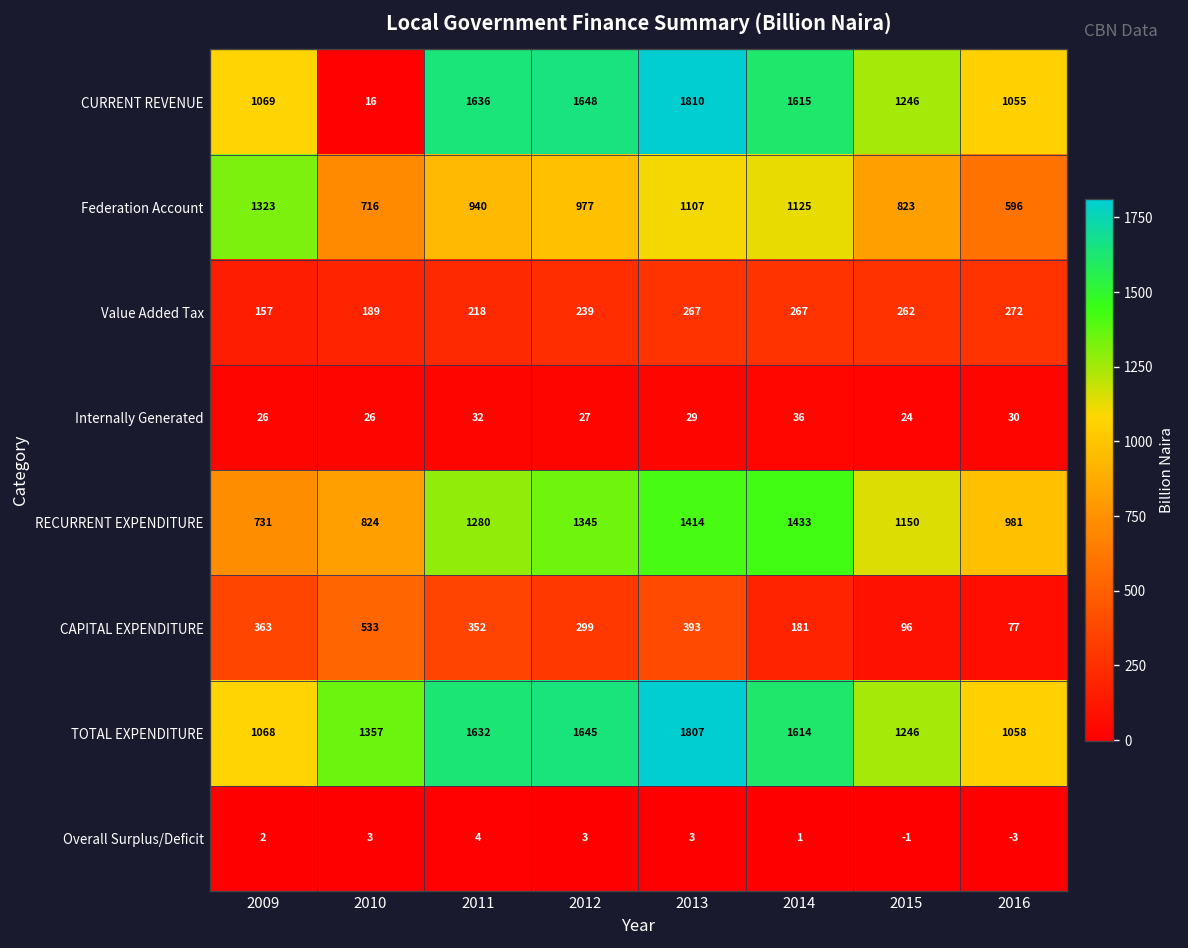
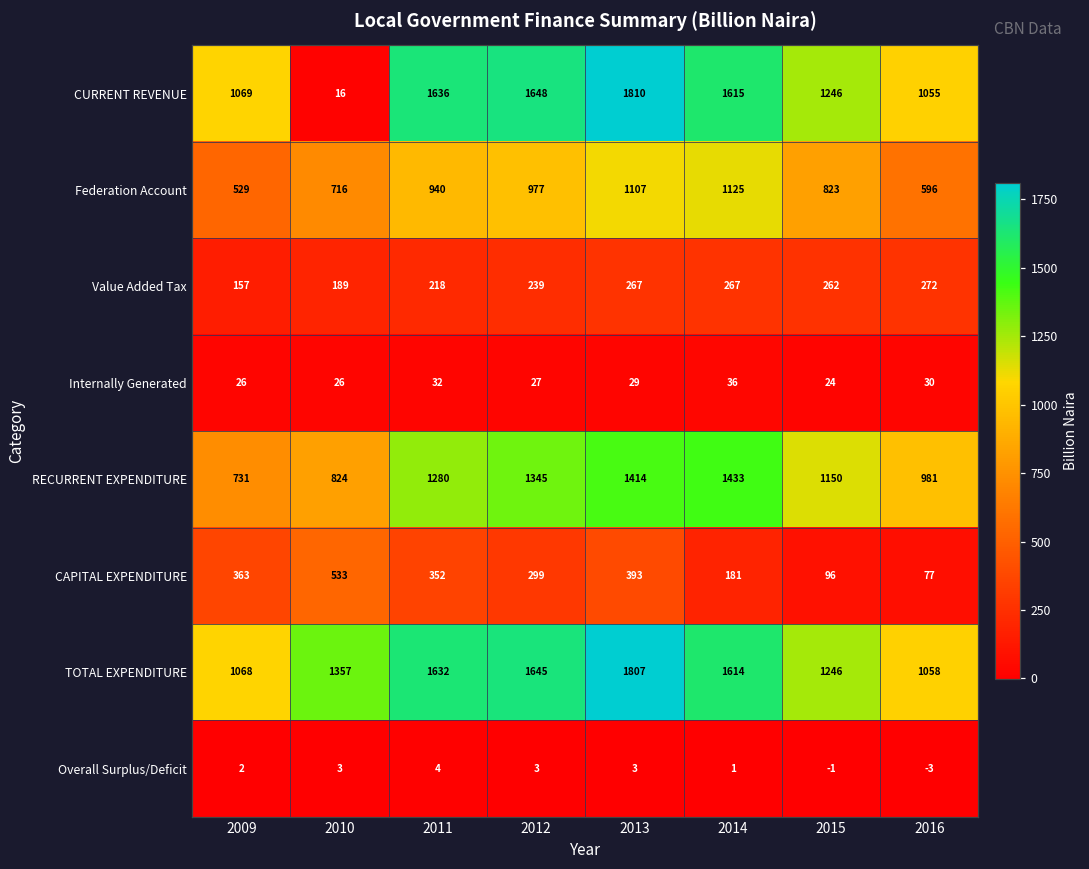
  {
    "CURRENT REVENUE": {
      "2009": 1069,
      "2010": 16,
      "2011": 1636,
      "2012": 1648,
      "2013": 1810,
      "2014": 1615,
      "2015": 1246,
      "2016": 1055
    },
    "Federation Account": {
-     "2009": 1323,
+     "2009": 529,
      "2010": 716,
      "2011": 940,
      "2012": 977,
      "2013": 1107,
      "2014": 1125,
      "2015": 823,
      "2016": 596
    },
    "Value Added Tax": {
      "2009": 157,
      "2010": 189,
      "2011": 218,
      "2012": 239,
      "2013": 267,
      "2014": 267,
      "2015": 262,
      "2016": 272
    },
    "Internally Generated": {
      "2009": 26,
      "2010": 26,
      "2011": 32,
      "2012": 27,
      "2013": 29,
      "2014": 36,
      "2015": 24,
      "2016": 30
    },
    "RECURRENT EXPENDITURE": {
      "2009": 731,
      "2010": 824,
      "2011": 1280,
      "2012": 1345,
      "2013": 1414,
      "2014": 1433,
      "2015": 1150,
      "2016": 981
    },
    "CAPITAL EXPENDITURE": {
      "2009": 363,
      "2010": 533,
      "2011": 352,
      "2012": 299,
      "2013": 393,
      "2014": 181,
      "2015": 96,
      "2016": 77
    },
    "TOTAL EXPENDITURE": {
      "2009": 1068,
      "2010": 1357,
      "2011": 1632,
      "2012": 1645,
      "2013": 1807,
      "2014": 1614,
      "2015": 1246,
      "2016": 1058
    },
    "Overall Surplus/Deficit": {
      "2009": 2,
      "2010": 3,
      "2011": 4,
      "2012": 3,
      "2013": 3,
      "2014": 1,
      "2015": -1,
      "2016": -3
    }
  }
